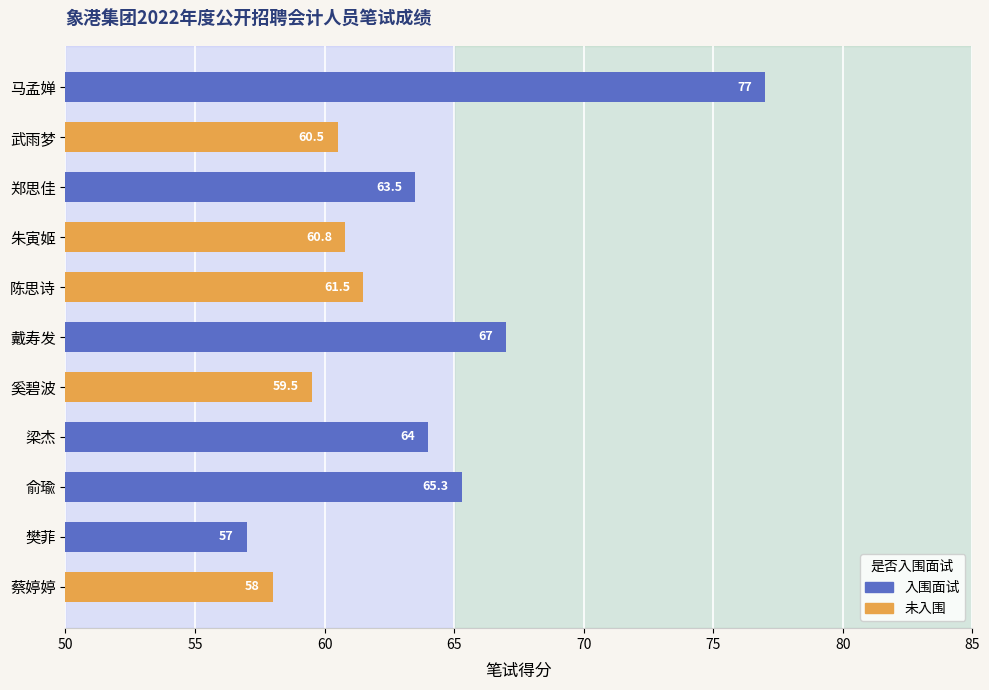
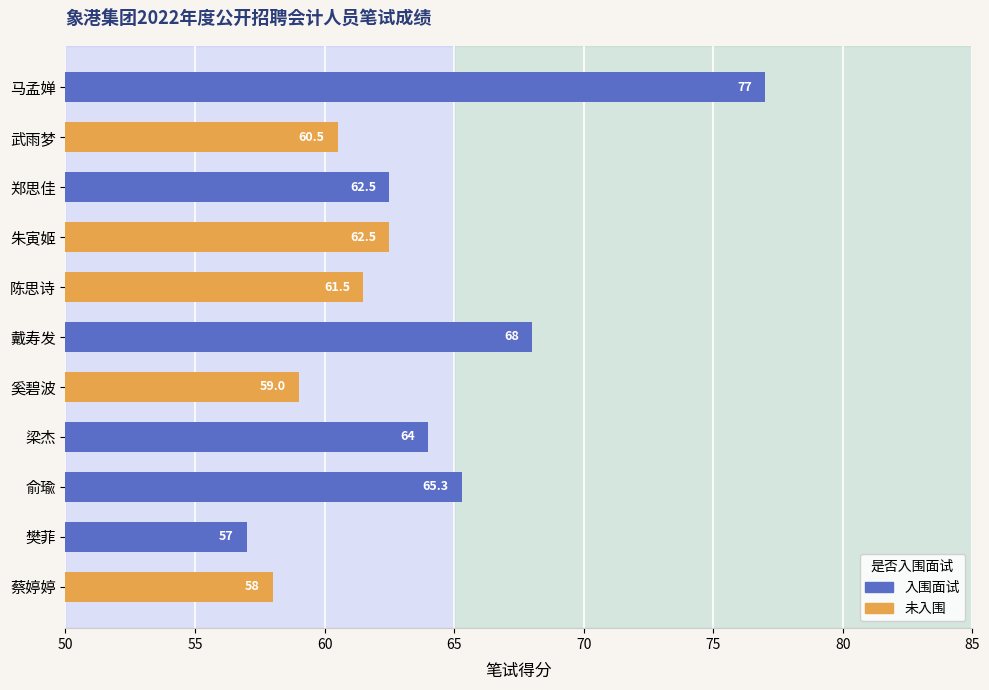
  {
    "马孟婵": 77,
    "武雨梦": 60.5,
-   "郑思佳": 63.5,
-   "朱寅姬": 60.8,
+   "郑思佳": 62.5,
+   "朱寅姬": 62.5,
    "陈思诗": 61.5,
-   "戴寿发": 67,
-   "奚碧波": 59.5,
+   "戴寿发": 68,
+   "奚碧波": 59.0,
    "梁杰": 64,
    "俞瑜": 65.3,
    "樊菲": 57,
    "蔡婷婷": 58
  }
